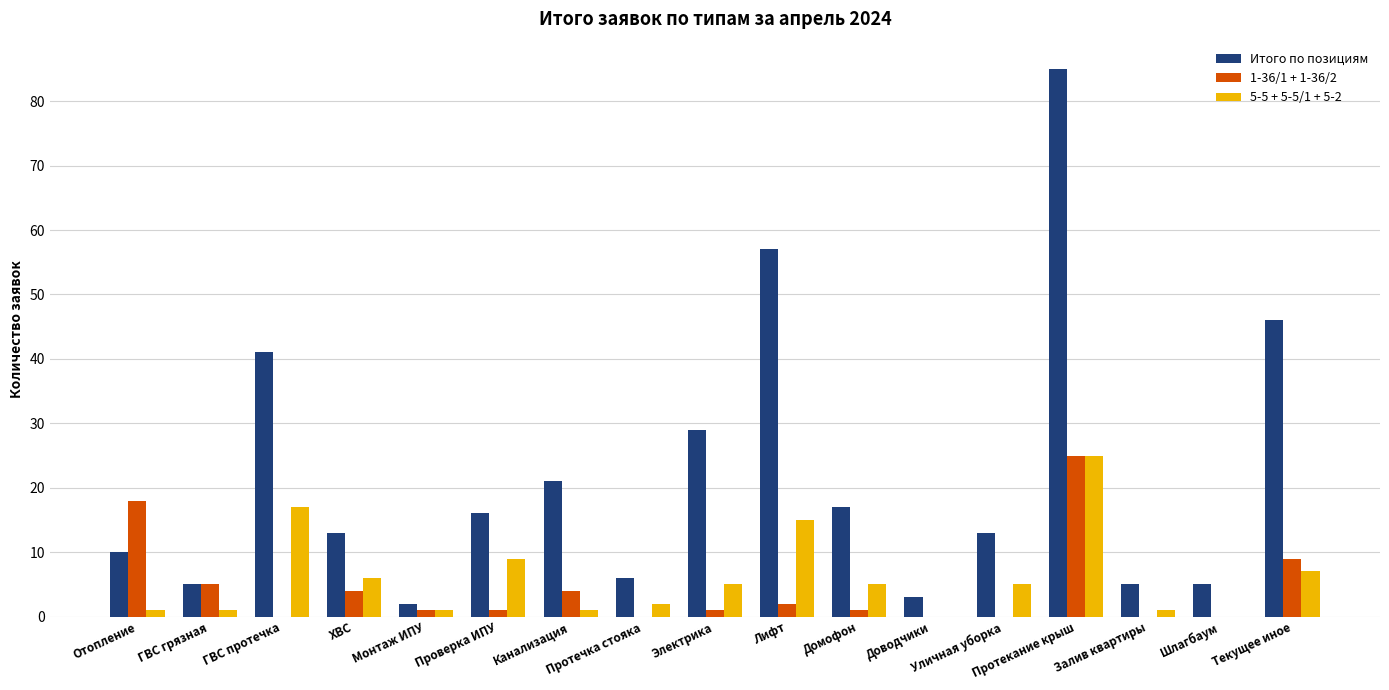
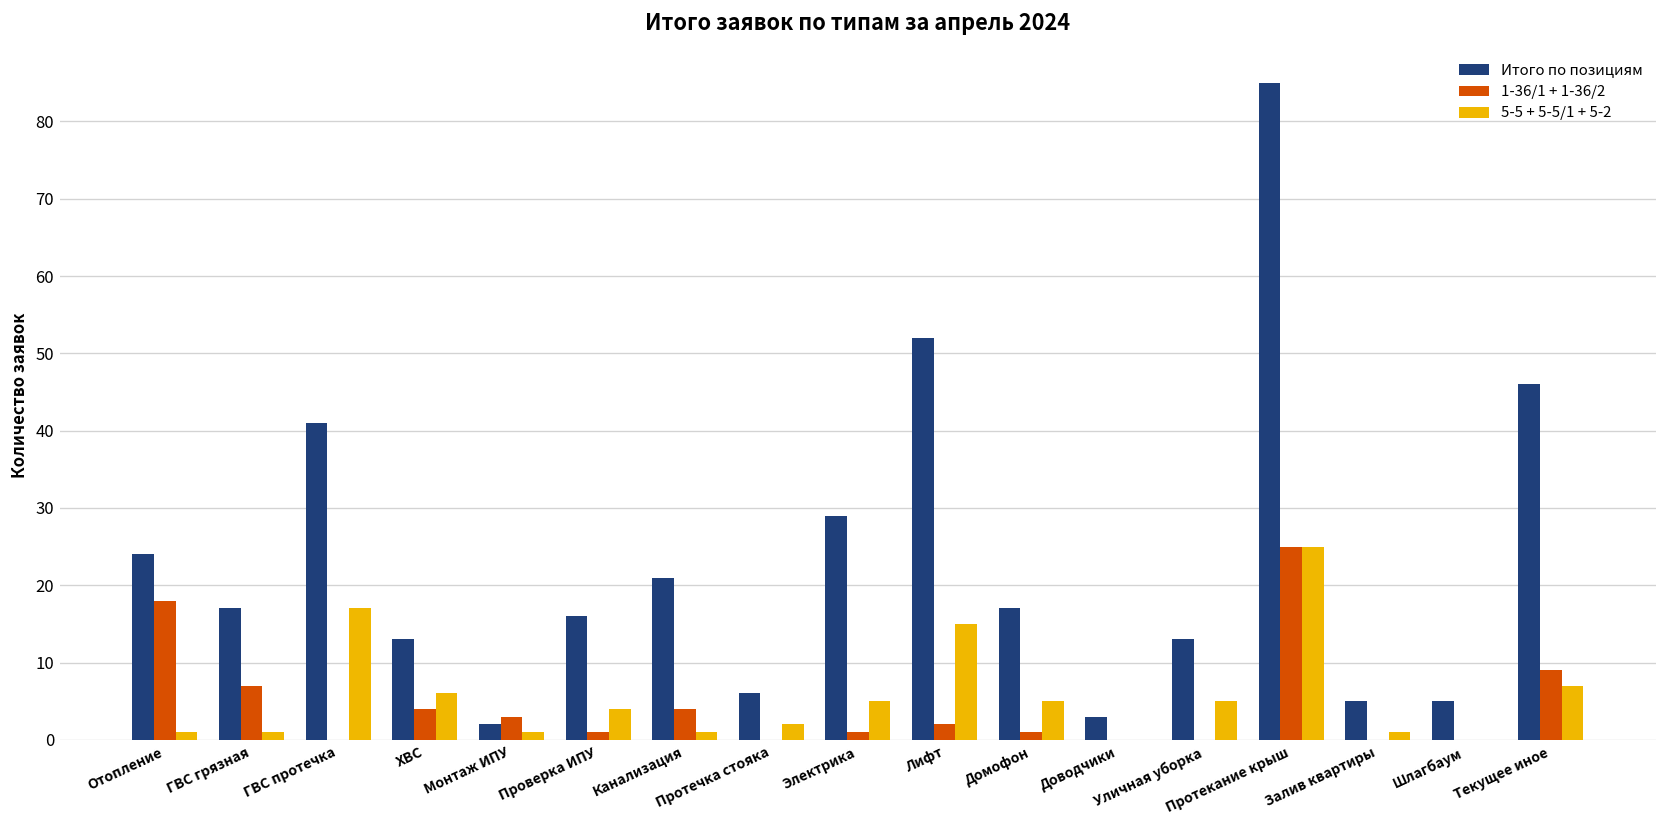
  {
    "Итого по позициям": {
-     "Отопление": 10,
-     "ГВС грязная": 5,
+     "Отопление": 24,
+     "ГВС грязная": 17,
      "ГВС протечка": 41,
      "ХВС": 13,
      "Монтаж ИПУ": 2,
      "Проверка ИПУ": 16,
      "Канализация": 21,
      "Протечка стояка": 6,
      "Электрика": 29,
-     "Лифт": 57,
+     "Лифт": 52,
      "Домофон": 17,
      "Доводчики": 3,
      "Уличная уборка": 13,
      "Протекание крыш": 85,
      "Залив квартиры": 5,
      "Шлагбаум": 5,
      "Текущее иное": 46
    },
    "1-36/1 + 1-36/2": {
      "Отопление": 18,
-     "ГВС грязная": 5,
+     "ГВС грязная": 7,
      "ГВС протечка": 0,
      "ХВС": 4,
-     "Монтаж ИПУ": 1,
+     "Монтаж ИПУ": 3,
      "Проверка ИПУ": 1,
      "Канализация": 4,
      "Протечка стояка": 0,
      "Электрика": 1,
      "Лифт": 2,
      "Домофон": 1,
      "Доводчики": 0,
      "Уличная уборка": 0,
      "Протекание крыш": 25,
      "Залив квартиры": 0,
      "Шлагбаум": 0,
      "Текущее иное": 9
    },
    "5-5 + 5-5/1 + 5-2": {
      "Отопление": 1,
      "ГВС грязная": 1,
      "ГВС протечка": 17,
      "ХВС": 6,
      "Монтаж ИПУ": 1,
-     "Проверка ИПУ": 9,
+     "Проверка ИПУ": 4,
      "Канализация": 1,
      "Протечка стояка": 2,
      "Электрика": 5,
      "Лифт": 15,
      "Домофон": 5,
      "Доводчики": 0,
      "Уличная уборка": 5,
      "Протекание крыш": 25,
      "Залив квартиры": 1,
      "Шлагбаум": 0,
      "Текущее иное": 7
    }
  }
